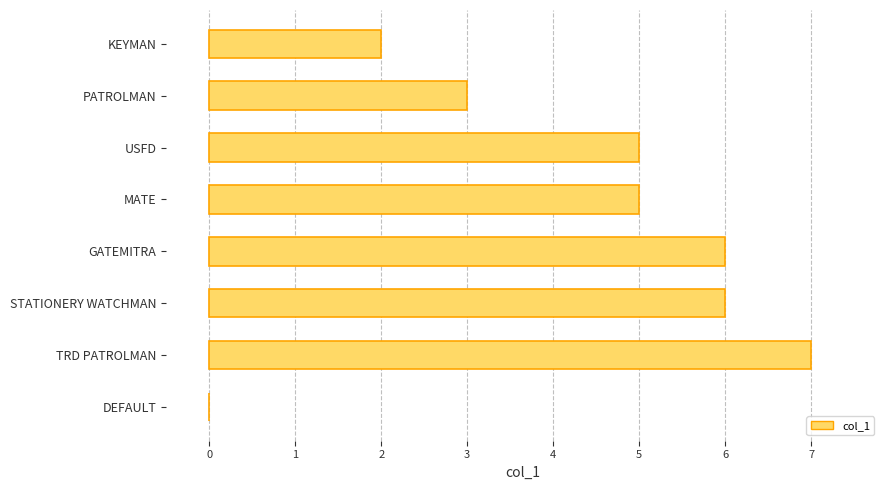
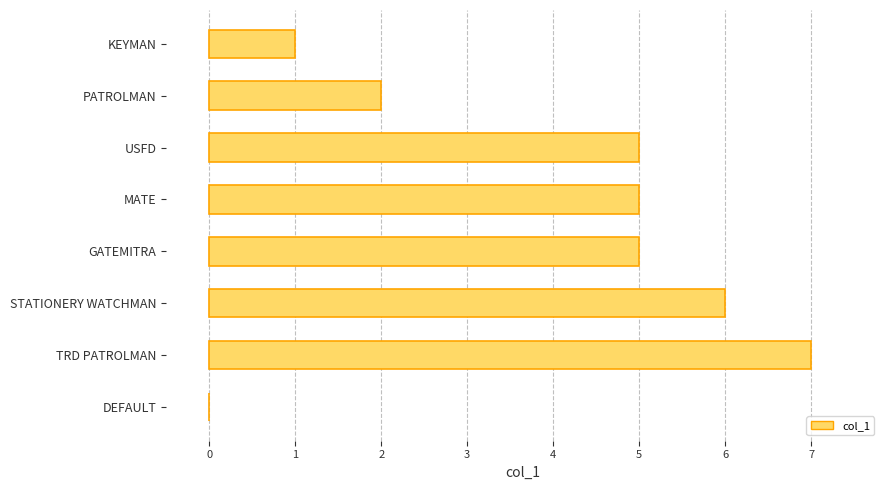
  {
-   "KEYMAN": 2,
-   "PATROLMAN": 3,
+   "KEYMAN": 1,
+   "PATROLMAN": 2,
    "USFD": 5,
    "MATE": 5,
-   "GATEMITRA": 6,
+   "GATEMITRA": 5,
    "STATIONERY WATCHMAN": 6,
    "TRD PATROLMAN": 7,
    "DEFAULT": 0
  }
